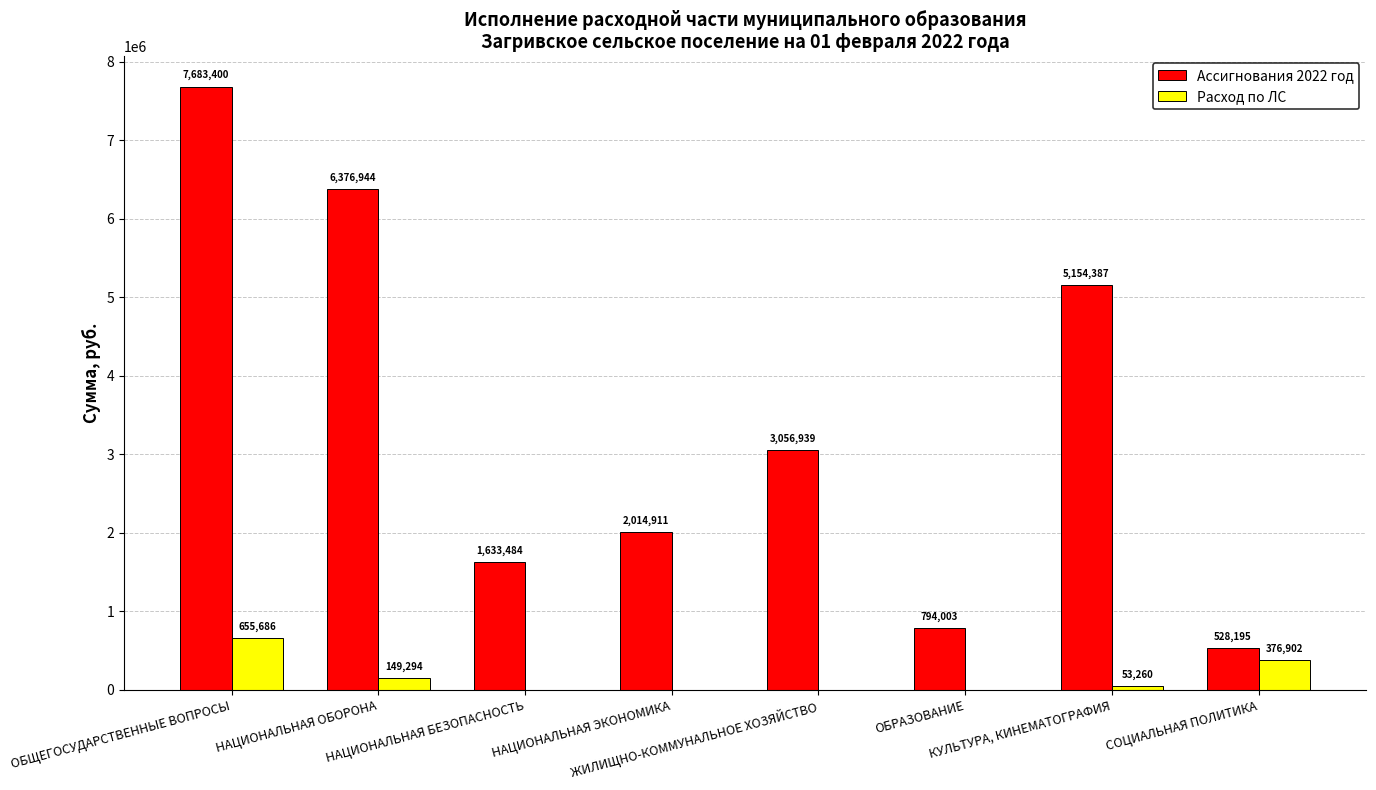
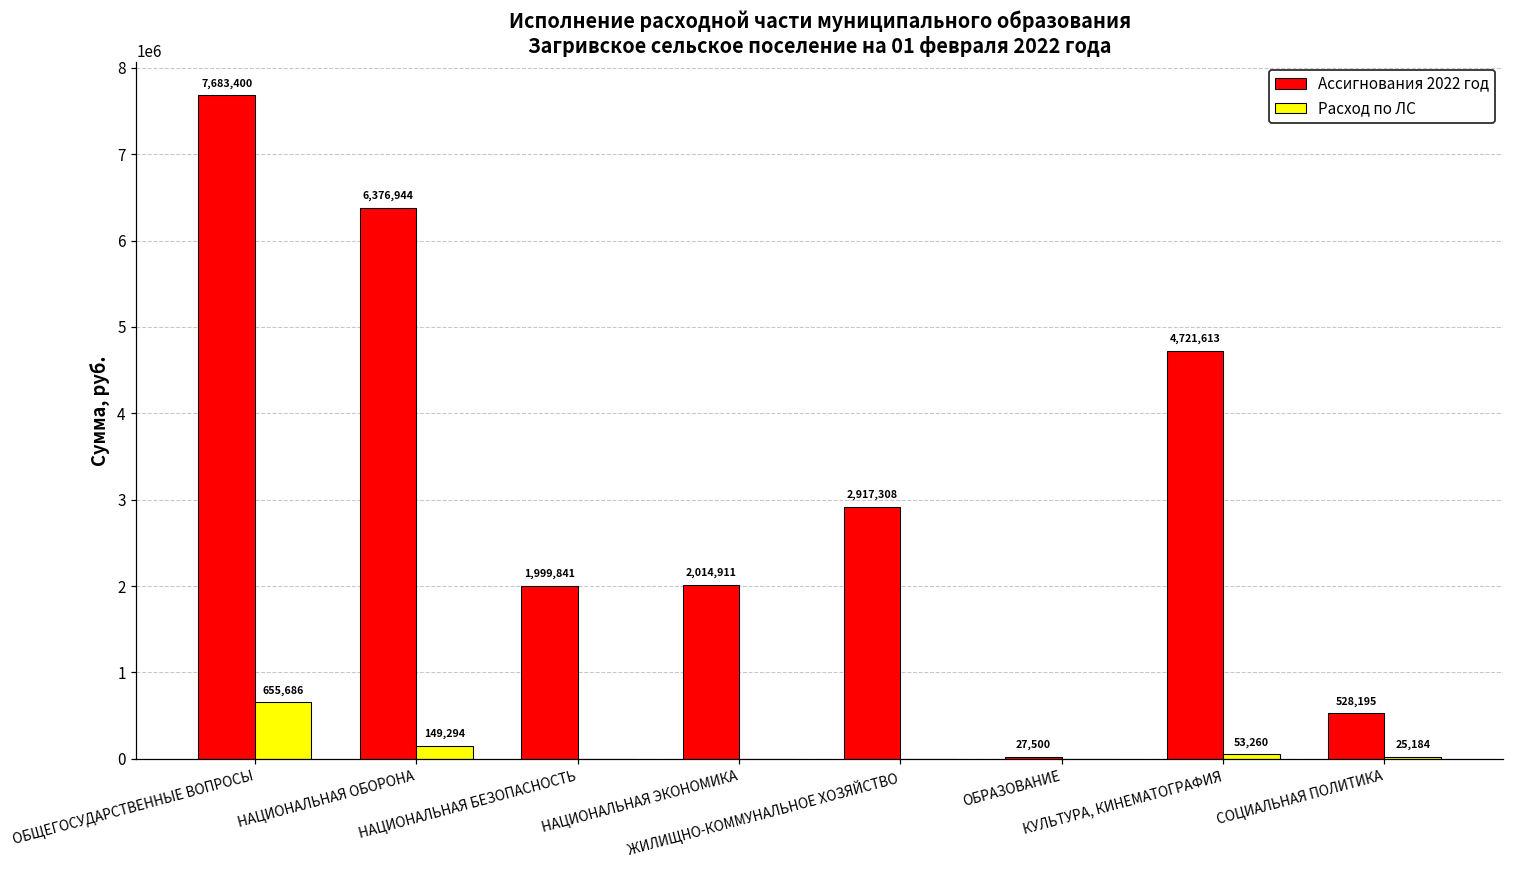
  {
    "Ассигнования 2022 год": {
      "ОБЩЕГОСУДАРСТВЕННЫЕ ВОПРОСЫ": "7,683,400",
      "НАЦИОНАЛЬНАЯ ОБОРОНА": "6,376,944",
-     "НАЦИОНАЛЬНАЯ БЕЗОПАСНОСТЬ": "1,633,484",
+     "НАЦИОНАЛЬНАЯ БЕЗОПАСНОСТЬ": "1,999,841",
      "НАЦИОНАЛЬНАЯ ЭКОНОМИКА": "2,014,911",
-     "ЖИЛИЩНО-КОММУНАЛЬНОЕ ХОЗЯЙСТВО": "3,056,939",
-     "ОБРАЗОВАНИЕ": "794,003",
-     "КУЛЬТУРА, КИНЕМАТОГРАФИЯ": "5,154,387",
+     "ЖИЛИЩНО-КОММУНАЛЬНОЕ ХОЗЯЙСТВО": "2,917,308",
+     "ОБРАЗОВАНИЕ": "27,500",
+     "КУЛЬТУРА, КИНЕМАТОГРАФИЯ": "4,721,613",
      "СОЦИАЛЬНАЯ ПОЛИТИКА": "528,195"
    },
    "Расход по ЛС": {
      "ОБЩЕГОСУДАРСТВЕННЫЕ ВОПРОСЫ": "655,686",
      "НАЦИОНАЛЬНАЯ ОБОРОНА": "149,294",
      "КУЛЬТУРА, КИНЕМАТОГРАФИЯ": "53,260",
-     "СОЦИАЛЬНАЯ ПОЛИТИКА": "376,902"
+     "СОЦИАЛЬНАЯ ПОЛИТИКА": "25,184"
    }
  }
